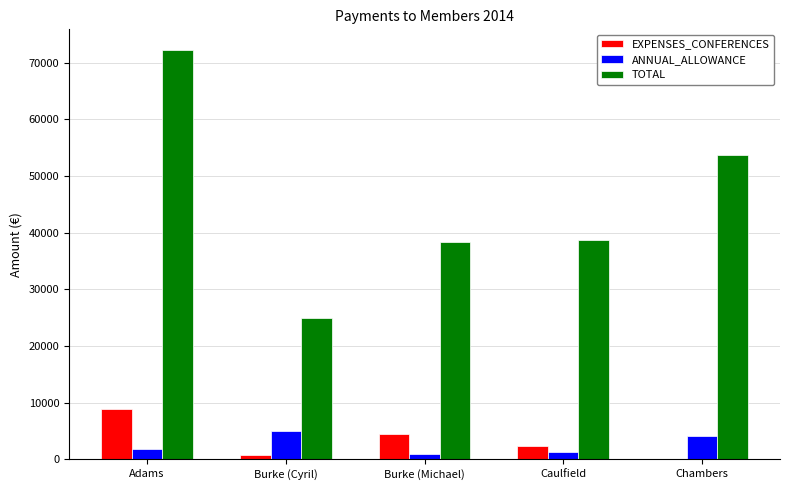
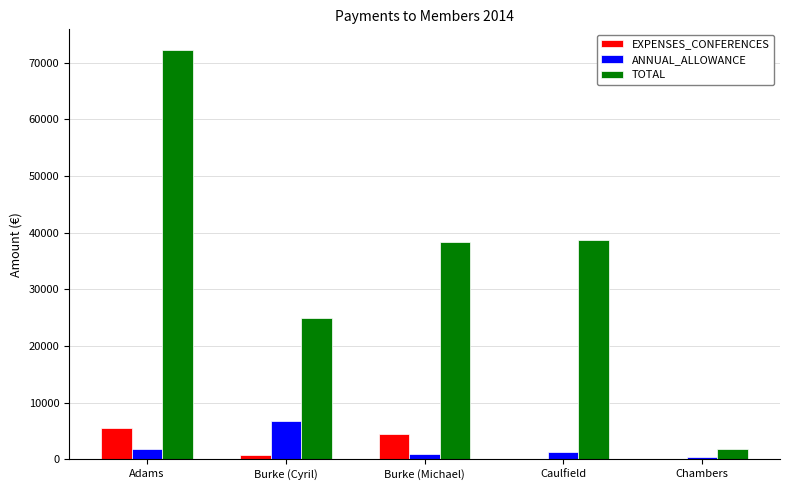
  {
    "EXPENSES_CONFERENCES": {
-     "Adams": 9000,
+     "Adams": 6000,
      "Burke (Cyril)": 1000,
      "Burke (Michael)": 5000,
-     "Caulfield": 2000,
+     "Caulfield": 0,
      "Chambers": 0
    },
    "ANNUAL_ALLOWANCE": {
      "Adams": 2000,
-     "Burke (Cyril)": 5000,
+     "Burke (Cyril)": 7000,
      "Burke (Michael)": 1000,
      "Caulfield": 1000,
-     "Chambers": 4000
+     "Chambers": 0
    },
    "TOTAL": {
      "Adams": 72000,
      "Burke (Cyril)": 25000,
      "Burke (Michael)": 38000,
      "Caulfield": 39000,
-     "Chambers": 54000
+     "Chambers": 2000
    }
  }
